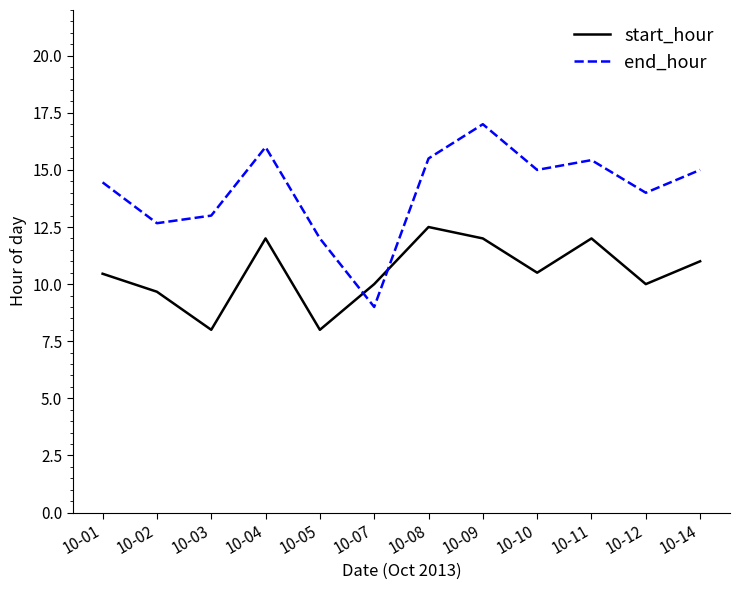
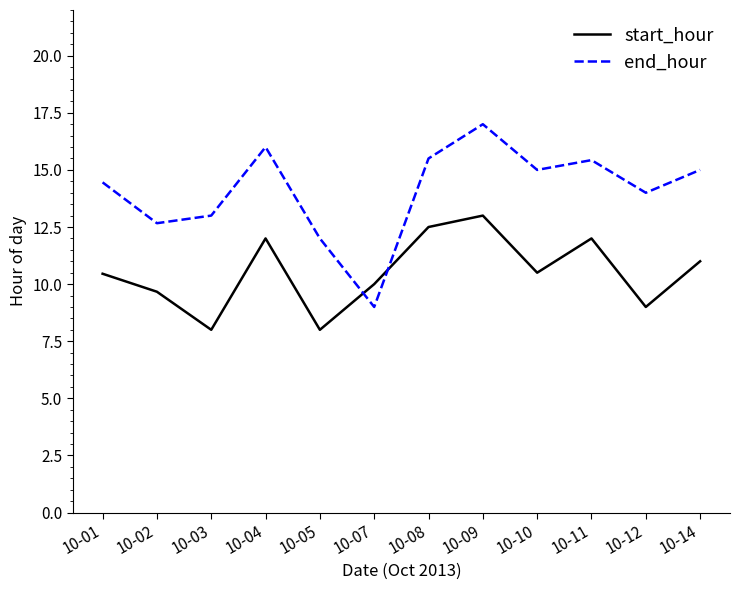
  {
    "start_hour": {
      "10-01": 10.5,
      "10-02": 9.7,
      "10-03": 8,
      "10-04": 12,
      "10-05": 8,
      "10-07": 10,
      "10-08": 12.5,
-     "10-09": 12,
+     "10-09": 13,
      "10-10": 10.5,
      "10-11": 12,
-     "10-12": 10,
+     "10-12": 9,
      "10-14": 11
    },
    "end_hour": {
      "10-01": 14.5,
      "10-02": 12.7,
      "10-03": 13,
      "10-04": 16,
      "10-05": 12,
      "10-07": 9,
      "10-08": 15.5,
      "10-09": 17,
      "10-10": 15,
      "10-11": 15.4,
      "10-12": 14,
      "10-14": 15
    }
  }
